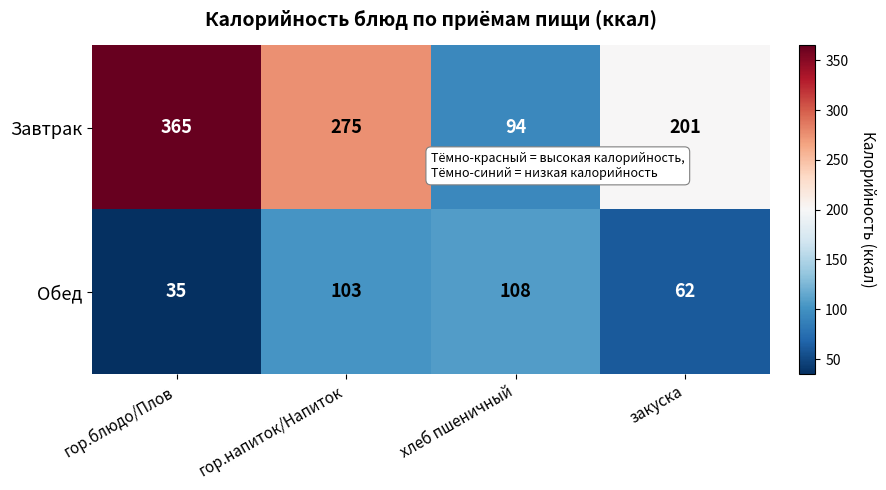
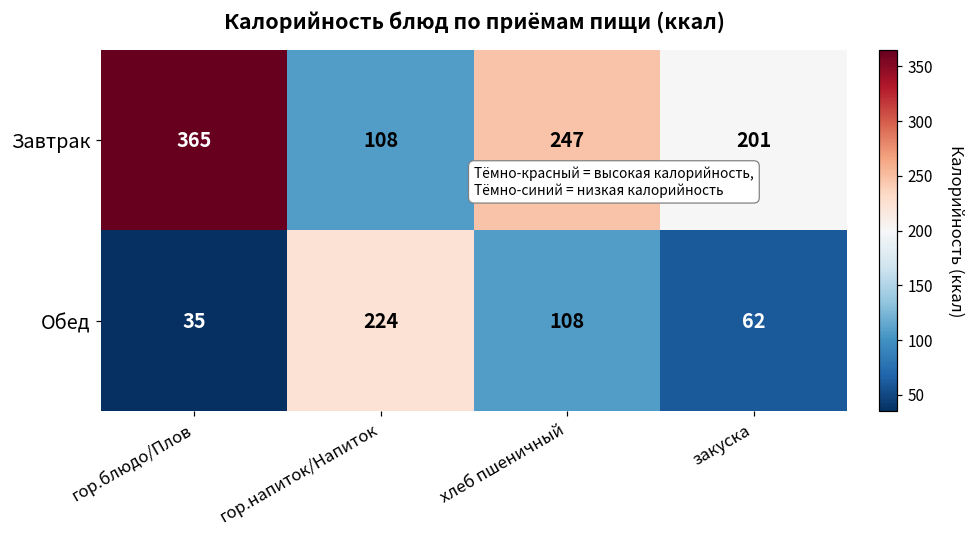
  {
    "Завтрак": {
      "гор.блюдо/Плов": 365,
-     "гор.напиток/Напиток": 275,
-     "хлеб пшеничный": 94,
+     "гор.напиток/Напиток": 108,
+     "хлеб пшеничный": 247,
      "закуска": 201
    },
    "Обед": {
      "гор.блюдо/Плов": 35,
-     "гор.напиток/Напиток": 103,
+     "гор.напиток/Напиток": 224,
      "хлеб пшеничный": 108,
      "закуска": 62
    }
  }
